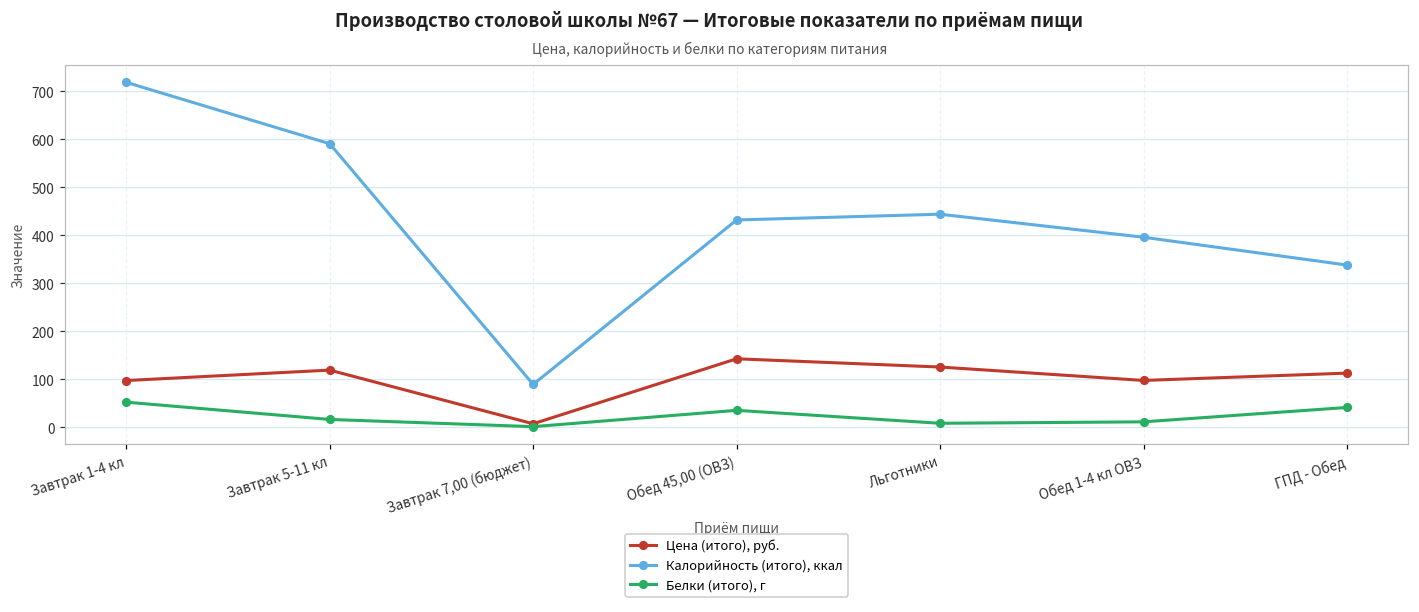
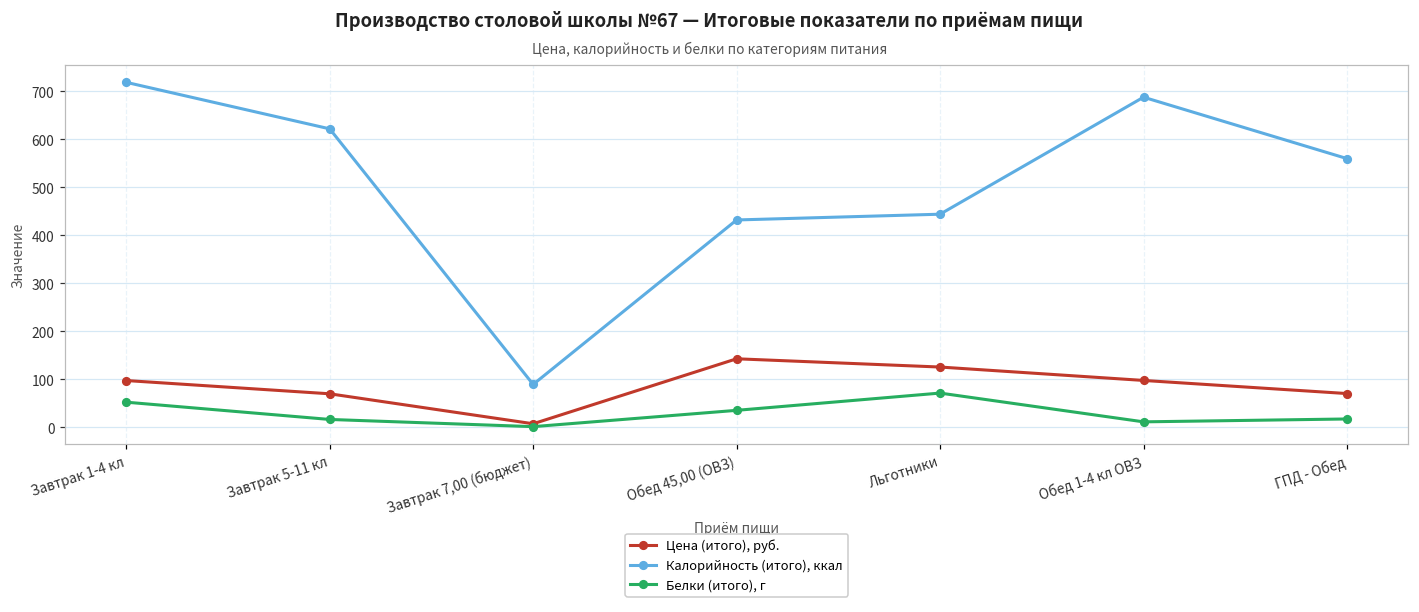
  {
    "Цена (итого), руб.": {
      "Завтрак 1-4 кл": 100,
-     "Завтрак 5-11 кл": 120,
+     "Завтрак 5-11 кл": 70,
      "Завтрак 7,00 (бюджет)": 10,
      "Обед 45,00 (ОВЗ)": 140,
      "Льготники": 130,
      "Обед 1-4 кл ОВЗ": 100,
-     "ГПД - Обед": 110
+     "ГПД - Обед": 70
    },
    "Калорийность (итого), ккал": {
      "Завтрак 1-4 кл": 720,
-     "Завтрак 5-11 кл": 590,
+     "Завтрак 5-11 кл": 620,
      "Завтрак 7,00 (бюджет)": 90,
      "Обед 45,00 (ОВЗ)": 430,
      "Льготники": 440,
-     "Обед 1-4 кл ОВЗ": 400,
-     "ГПД - Обед": 340
+     "Обед 1-4 кл ОВЗ": 690,
+     "ГПД - Обед": 560
    },
    "Белки (итого), г": {
      "Завтрак 1-4 кл": 50,
      "Завтрак 5-11 кл": 20,
      "Завтрак 7,00 (бюджет)": 0,
      "Обед 45,00 (ОВЗ)": 40,
-     "Льготники": 10,
+     "Льготники": 70,
      "Обед 1-4 кл ОВЗ": 10,
-     "ГПД - Обед": 40
+     "ГПД - Обед": 20
    }
  }
